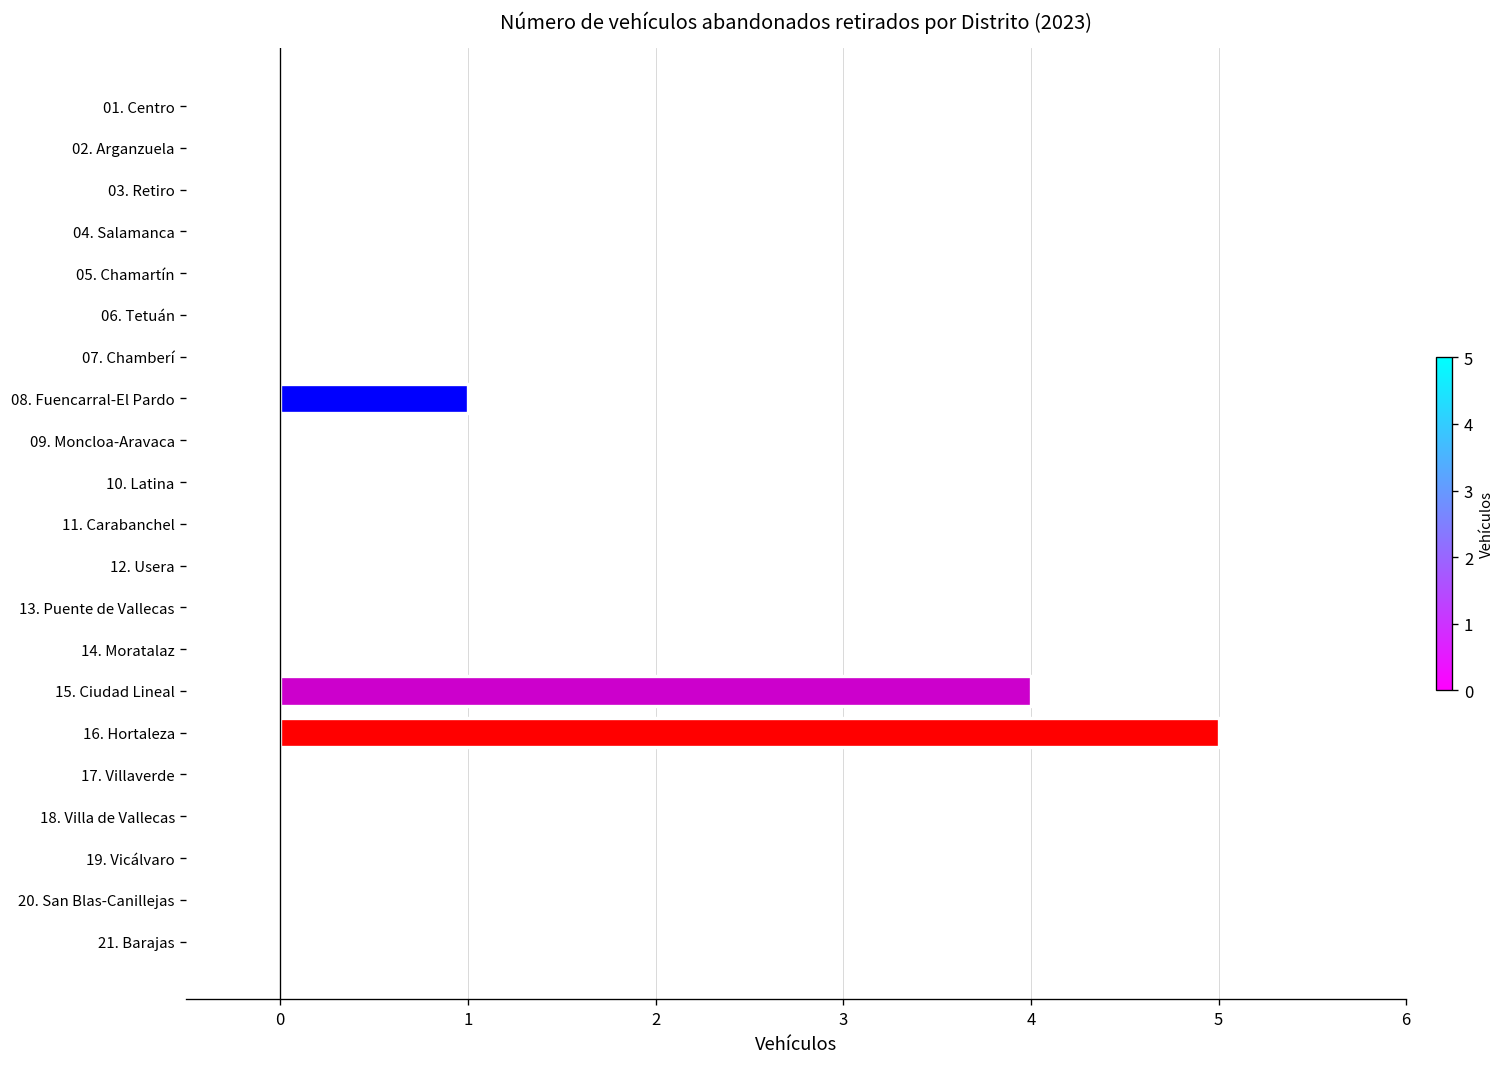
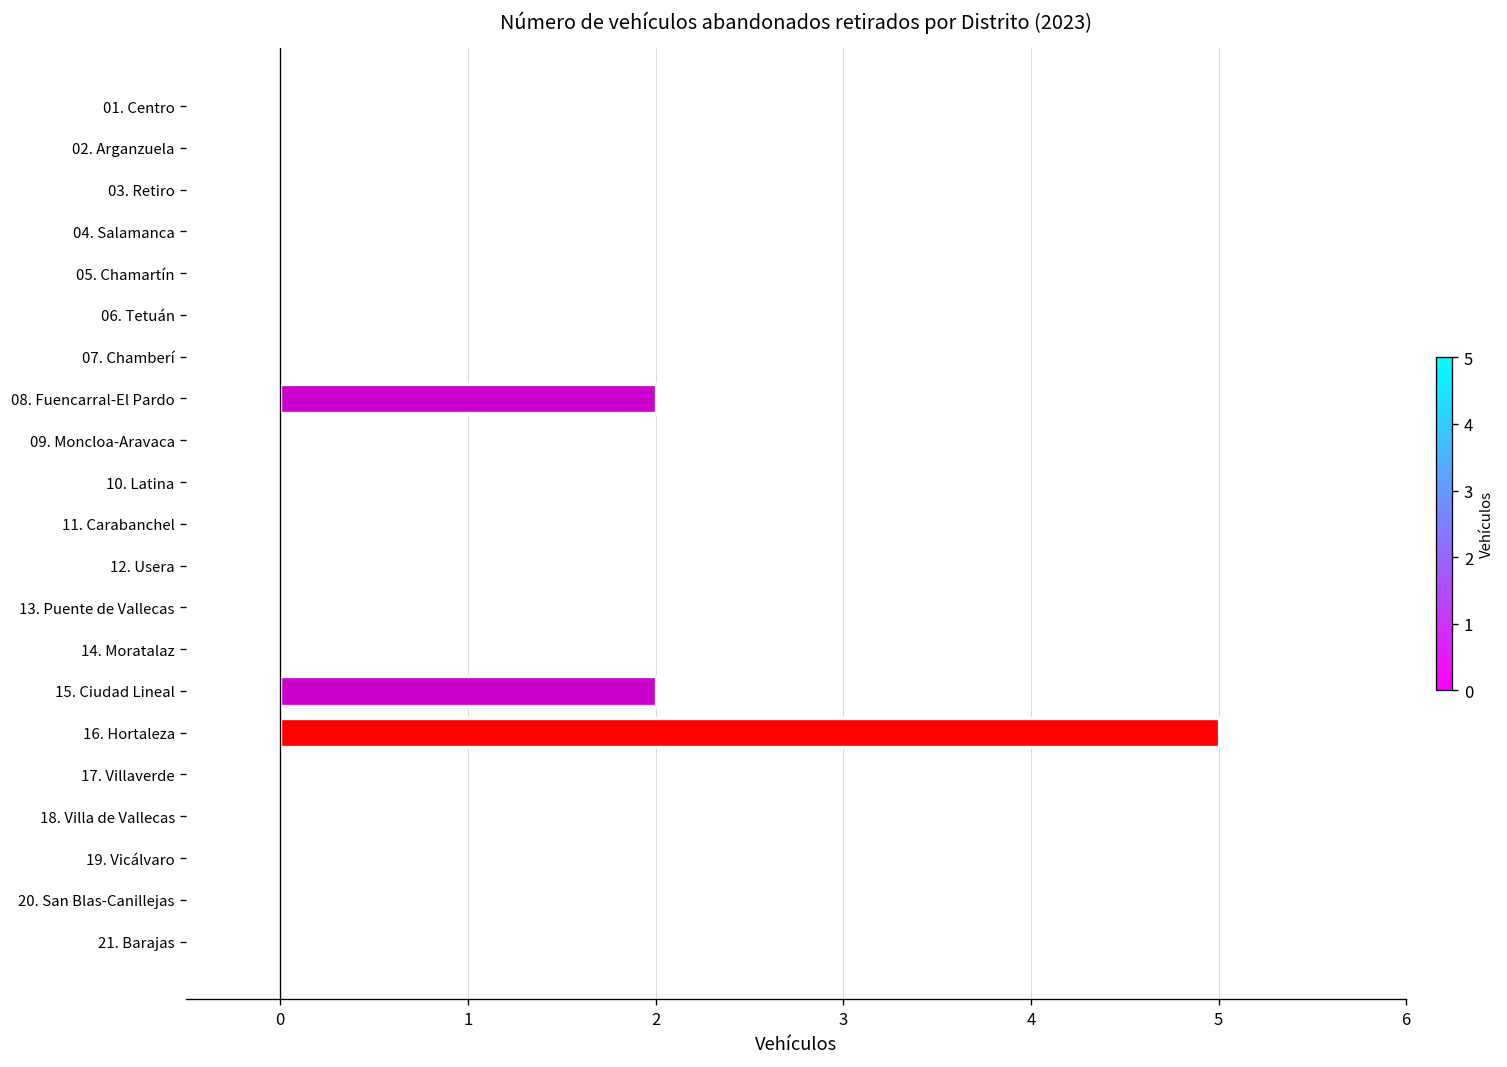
  {
    "01. Centro": 0,
    "02. Arganzuela": 0,
    "03. Retiro": 0,
    "04. Salamanca": 0,
    "05. Chamartín": 0,
    "06. Tetuán": 0,
    "07. Chamberí": 0,
-   "08. Fuencarral-El Pardo": 1,
+   "08. Fuencarral-El Pardo": 2,
    "09. Moncloa-Aravaca": 0,
    "10. Latina": 0,
    "11. Carabanchel": 0,
    "12. Usera": 0,
    "13. Puente de Vallecas": 0,
    "14. Moratalaz": 0,
-   "15. Ciudad Lineal": 4,
+   "15. Ciudad Lineal": 2,
    "16. Hortaleza": 5,
    "17. Villaverde": 0,
    "18. Villa de Vallecas": 0,
    "19. Vicálvaro": 0,
    "20. San Blas-Canillejas": 0,
    "21. Barajas": 0
  }
